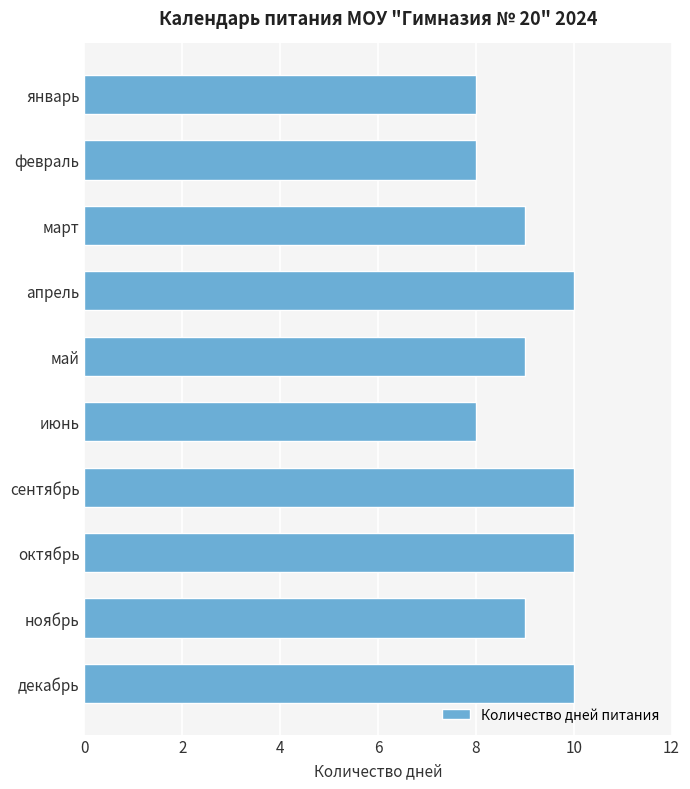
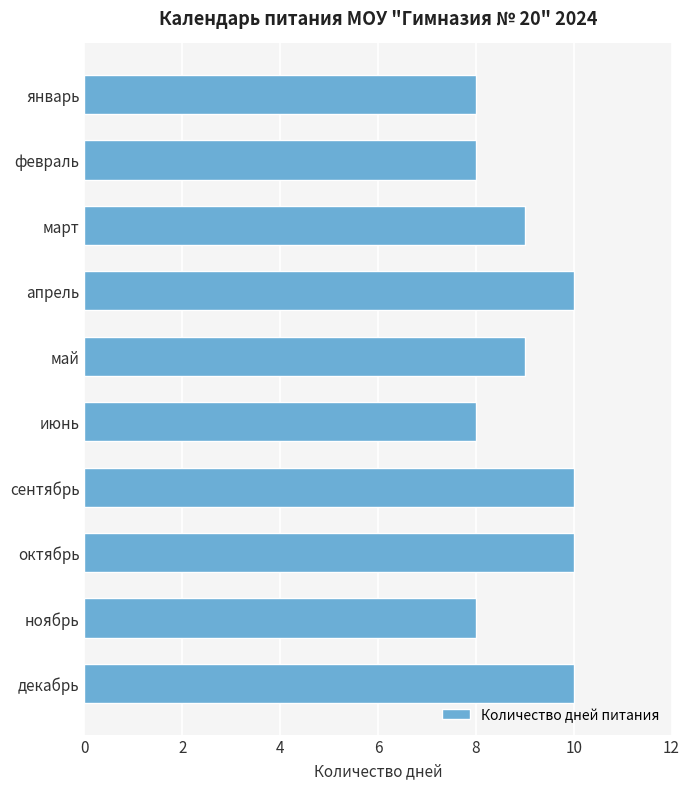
  {
    "январь": 8,
    "февраль": 8,
    "март": 9,
    "апрель": 10,
    "май": 9,
    "июнь": 8,
    "сентябрь": 10,
    "октябрь": 10,
-   "ноябрь": 9,
+   "ноябрь": 8,
    "декабрь": 10
  }
